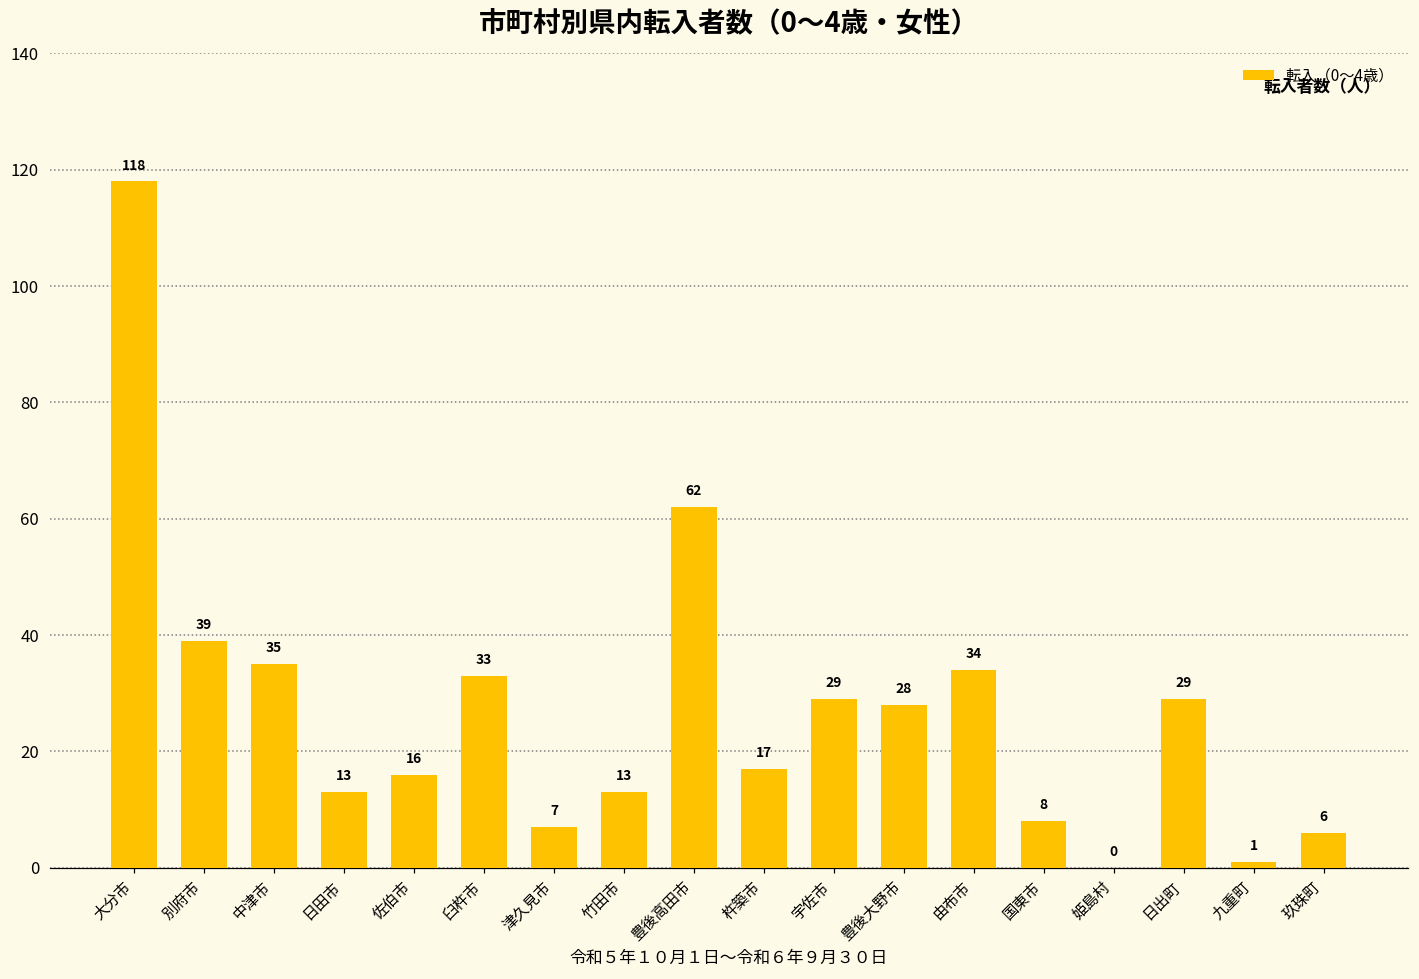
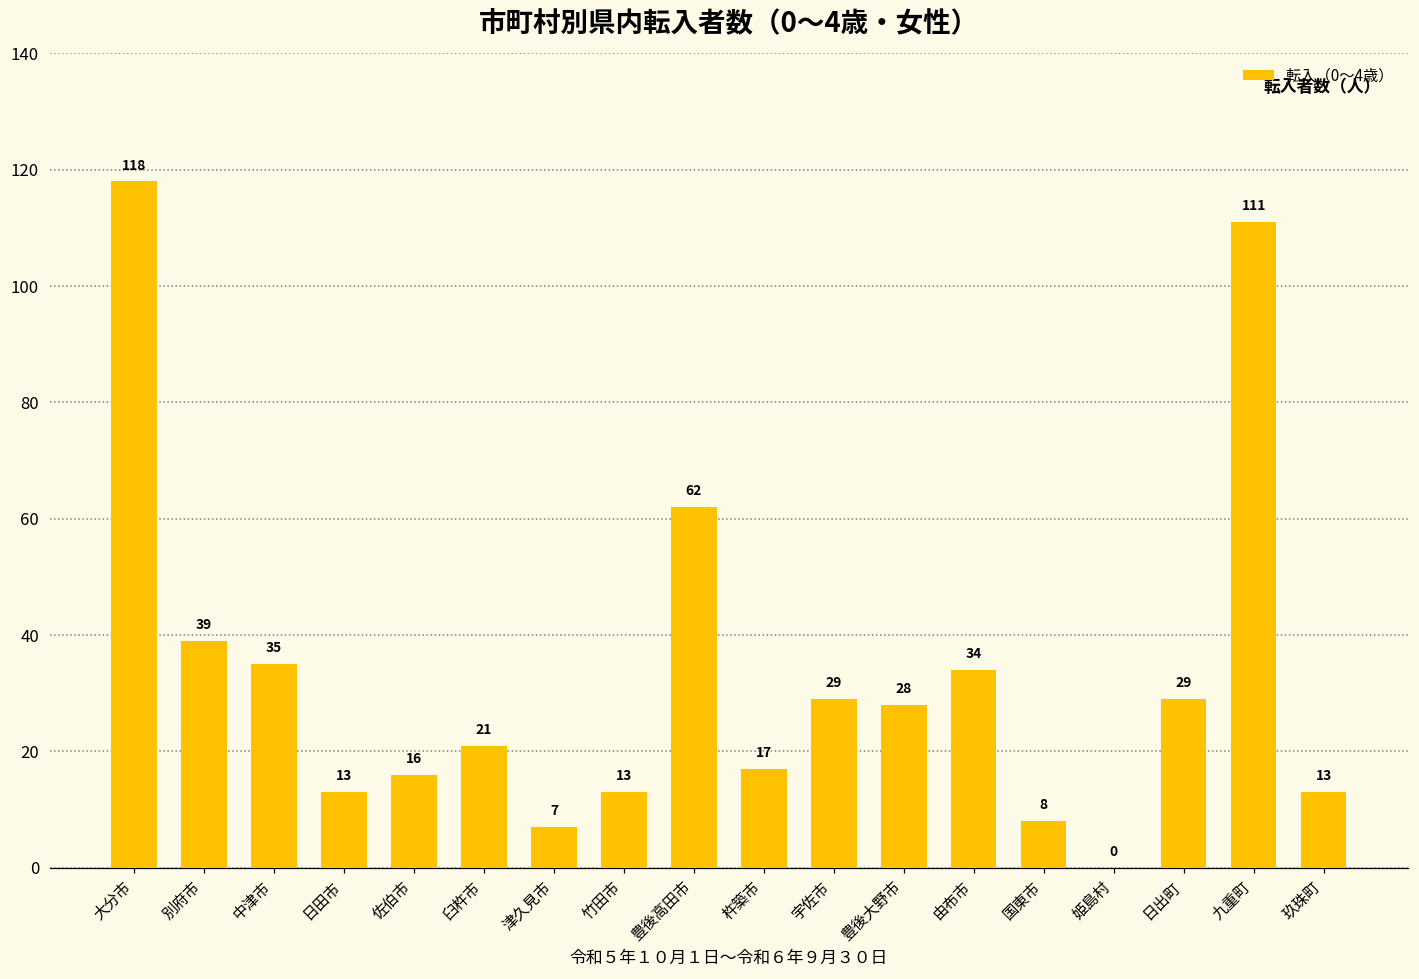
  {
    "大分市": 118,
    "別府市": 39,
    "中津市": 35,
    "日田市": 13,
    "佐伯市": 16,
-   "臼杵市": 33,
+   "臼杵市": 21,
    "津久見市": 7,
    "竹田市": 13,
    "豊後高田市": 62,
    "杵築市": 17,
    "宇佐市": 29,
    "豊後大野市": 28,
    "由布市": 34,
    "国東市": 8,
    "姫島村": 0,
    "日出町": 29,
-   "九重町": 1,
-   "玖珠町": 6
+   "九重町": 111,
+   "玖珠町": 13
  }
